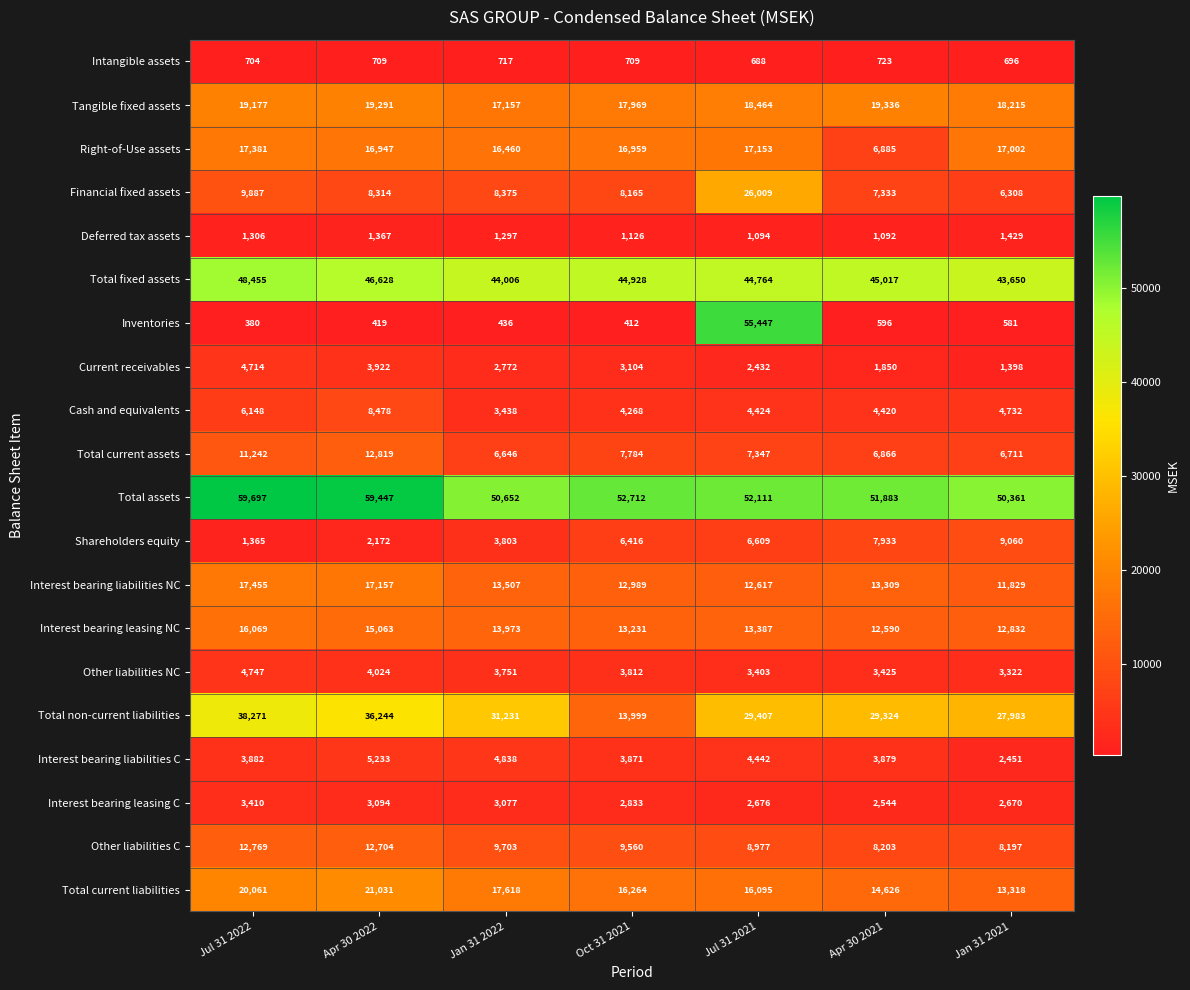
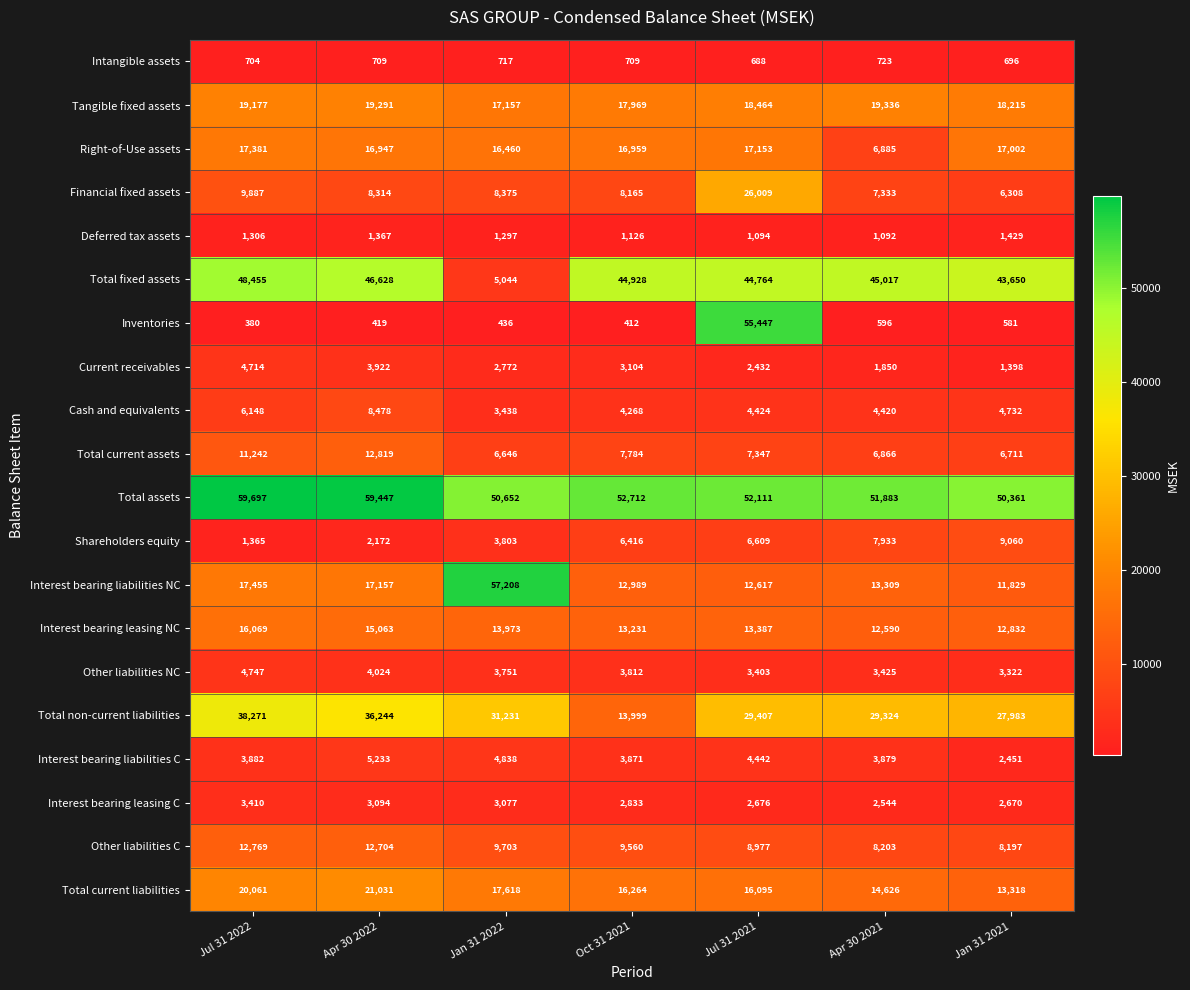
  {
    "Intangible assets": {
      "Jul 31 2022": "704",
      "Apr 30 2022": "709",
      "Jan 31 2022": "717",
      "Oct 31 2021": "709",
      "Jul 31 2021": "688",
      "Apr 30 2021": "723",
      "Jan 31 2021": "696"
    },
    "Tangible fixed assets": {
      "Jul 31 2022": "19,177",
      "Apr 30 2022": "19,291",
      "Jan 31 2022": "17,157",
      "Oct 31 2021": "17,969",
      "Jul 31 2021": "18,464",
      "Apr 30 2021": "19,336",
      "Jan 31 2021": "18,215"
    },
    "Right-of-Use assets": {
      "Jul 31 2022": "17,381",
      "Apr 30 2022": "16,947",
      "Jan 31 2022": "16,460",
      "Oct 31 2021": "16,959",
      "Jul 31 2021": "17,153",
      "Apr 30 2021": "6,885",
      "Jan 31 2021": "17,002"
    },
    "Financial fixed assets": {
      "Jul 31 2022": "9,887",
      "Apr 30 2022": "8,314",
      "Jan 31 2022": "8,375",
      "Oct 31 2021": "8,165",
      "Jul 31 2021": "26,009",
      "Apr 30 2021": "7,333",
      "Jan 31 2021": "6,308"
    },
    "Deferred tax assets": {
      "Jul 31 2022": "1,306",
      "Apr 30 2022": "1,367",
      "Jan 31 2022": "1,297",
      "Oct 31 2021": "1,126",
      "Jul 31 2021": "1,094",
      "Apr 30 2021": "1,092",
      "Jan 31 2021": "1,429"
    },
    "Total fixed assets": {
      "Jul 31 2022": "48,455",
      "Apr 30 2022": "46,628",
-     "Jan 31 2022": "44,006",
+     "Jan 31 2022": "5,044",
      "Oct 31 2021": "44,928",
      "Jul 31 2021": "44,764",
      "Apr 30 2021": "45,017",
      "Jan 31 2021": "43,650"
    },
    "Inventories": {
      "Jul 31 2022": "380",
      "Apr 30 2022": "419",
      "Jan 31 2022": "436",
      "Oct 31 2021": "412",
      "Jul 31 2021": "55,447",
      "Apr 30 2021": "596",
      "Jan 31 2021": "581"
    },
    "Current receivables": {
      "Jul 31 2022": "4,714",
      "Apr 30 2022": "3,922",
      "Jan 31 2022": "2,772",
      "Oct 31 2021": "3,104",
      "Jul 31 2021": "2,432",
      "Apr 30 2021": "1,850",
      "Jan 31 2021": "1,398"
    },
    "Cash and equivalents": {
      "Jul 31 2022": "6,148",
      "Apr 30 2022": "8,478",
      "Jan 31 2022": "3,438",
      "Oct 31 2021": "4,268",
      "Jul 31 2021": "4,424",
      "Apr 30 2021": "4,420",
      "Jan 31 2021": "4,732"
    },
    "Total current assets": {
      "Jul 31 2022": "11,242",
      "Apr 30 2022": "12,819",
      "Jan 31 2022": "6,646",
      "Oct 31 2021": "7,784",
      "Jul 31 2021": "7,347",
      "Apr 30 2021": "6,866",
      "Jan 31 2021": "6,711"
    },
    "Total assets": {
      "Jul 31 2022": "59,697",
      "Apr 30 2022": "59,447",
      "Jan 31 2022": "50,652",
      "Oct 31 2021": "52,712",
      "Jul 31 2021": "52,111",
      "Apr 30 2021": "51,883",
      "Jan 31 2021": "50,361"
    },
    "Shareholders equity": {
      "Jul 31 2022": "1,365",
      "Apr 30 2022": "2,172",
      "Jan 31 2022": "3,803",
      "Oct 31 2021": "6,416",
      "Jul 31 2021": "6,609",
      "Apr 30 2021": "7,933",
      "Jan 31 2021": "9,060"
    },
    "Interest bearing liabilities NC": {
      "Jul 31 2022": "17,455",
      "Apr 30 2022": "17,157",
-     "Jan 31 2022": "13,507",
+     "Jan 31 2022": "57,208",
      "Oct 31 2021": "12,989",
      "Jul 31 2021": "12,617",
      "Apr 30 2021": "13,309",
      "Jan 31 2021": "11,829"
    },
    "Interest bearing leasing NC": {
      "Jul 31 2022": "16,069",
      "Apr 30 2022": "15,063",
      "Jan 31 2022": "13,973",
      "Oct 31 2021": "13,231",
      "Jul 31 2021": "13,387",
      "Apr 30 2021": "12,590",
      "Jan 31 2021": "12,832"
    },
    "Other liabilities NC": {
      "Jul 31 2022": "4,747",
      "Apr 30 2022": "4,024",
      "Jan 31 2022": "3,751",
      "Oct 31 2021": "3,812",
      "Jul 31 2021": "3,403",
      "Apr 30 2021": "3,425",
      "Jan 31 2021": "3,322"
    },
    "Total non-current liabilities": {
      "Jul 31 2022": "38,271",
      "Apr 30 2022": "36,244",
      "Jan 31 2022": "31,231",
      "Oct 31 2021": "13,999",
      "Jul 31 2021": "29,407",
      "Apr 30 2021": "29,324",
      "Jan 31 2021": "27,983"
    },
    "Interest bearing liabilities C": {
      "Jul 31 2022": "3,882",
      "Apr 30 2022": "5,233",
      "Jan 31 2022": "4,838",
      "Oct 31 2021": "3,871",
      "Jul 31 2021": "4,442",
      "Apr 30 2021": "3,879",
      "Jan 31 2021": "2,451"
    },
    "Interest bearing leasing C": {
      "Jul 31 2022": "3,410",
      "Apr 30 2022": "3,094",
      "Jan 31 2022": "3,077",
      "Oct 31 2021": "2,833",
      "Jul 31 2021": "2,676",
      "Apr 30 2021": "2,544",
      "Jan 31 2021": "2,670"
    },
    "Other liabilities C": {
      "Jul 31 2022": "12,769",
      "Apr 30 2022": "12,704",
      "Jan 31 2022": "9,703",
      "Oct 31 2021": "9,560",
      "Jul 31 2021": "8,977",
      "Apr 30 2021": "8,203",
      "Jan 31 2021": "8,197"
    },
    "Total current liabilities": {
      "Jul 31 2022": "20,061",
      "Apr 30 2022": "21,031",
      "Jan 31 2022": "17,618",
      "Oct 31 2021": "16,264",
      "Jul 31 2021": "16,095",
      "Apr 30 2021": "14,626",
      "Jan 31 2021": "13,318"
    }
  }
